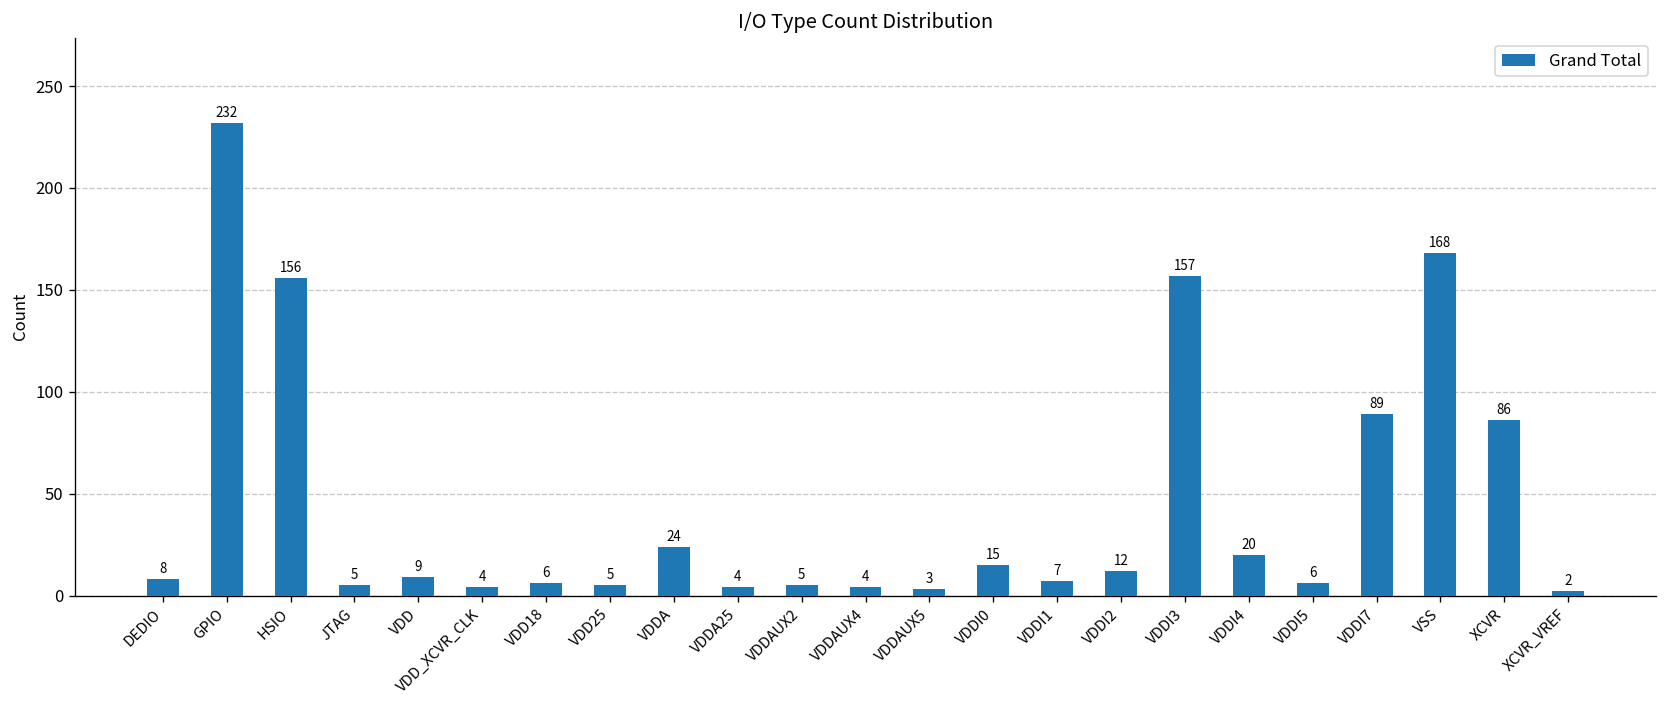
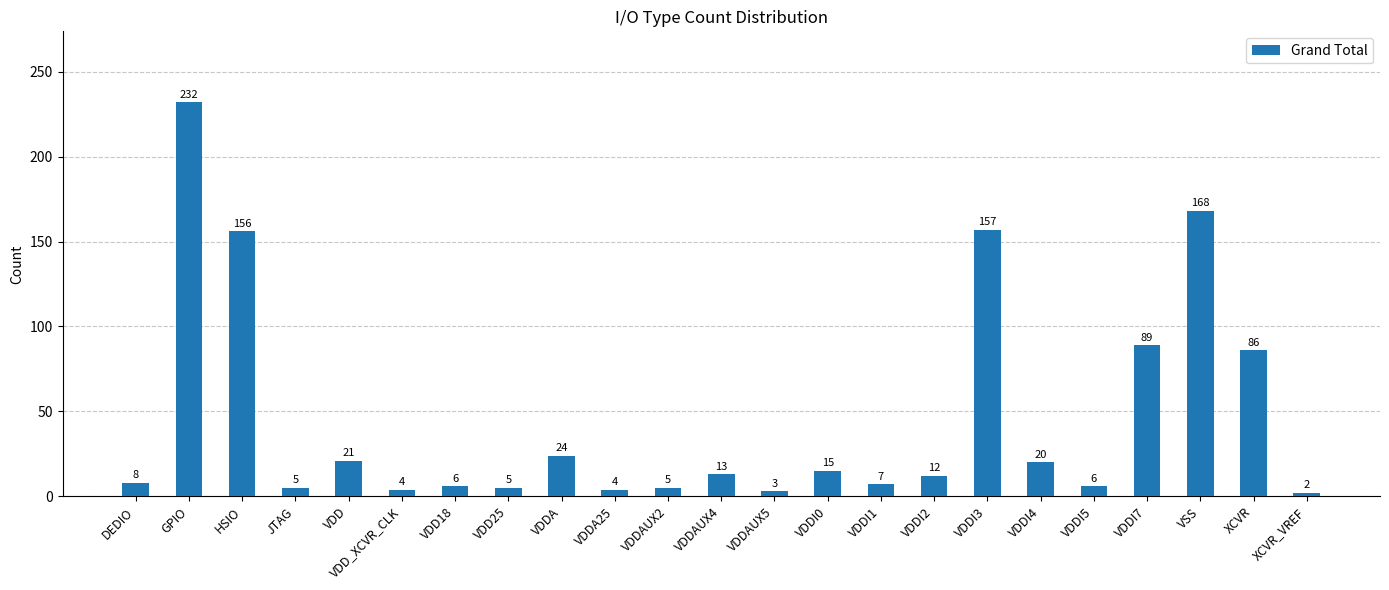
  {
    "DEDIO": 8,
    "GPIO": 232,
    "HSIO": 156,
    "JTAG": 5,
-   "VDD": 9,
+   "VDD": 21,
    "VDD_XCVR_CLK": 4,
    "VDD18": 6,
    "VDD25": 5,
    "VDDA": 24,
    "VDDA25": 4,
    "VDDAUX2": 5,
-   "VDDAUX4": 4,
+   "VDDAUX4": 13,
    "VDDAUX5": 3,
    "VDDI0": 15,
    "VDDI1": 7,
    "VDDI2": 12,
    "VDDI3": 157,
    "VDDI4": 20,
    "VDDI5": 6,
    "VDDI7": 89,
    "VSS": 168,
    "XCVR": 86,
    "XCVR_VREF": 2
  }
